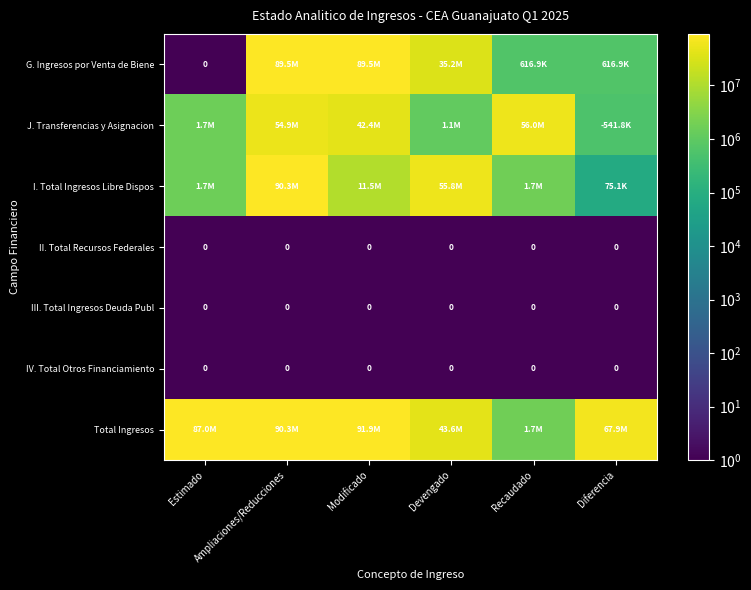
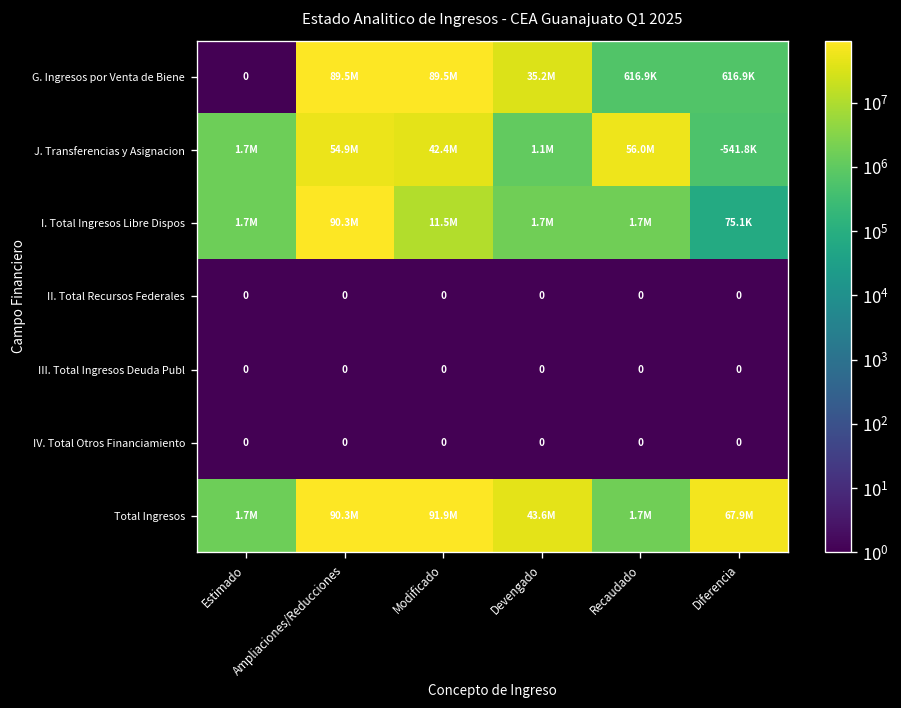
  {
    "G. Ingresos por Venta de Biene": {
      "Estimado": "0",
      "Ampliaciones/Reducciones": "89.5M",
      "Modificado": "89.5M",
      "Devengado": "35.2M",
      "Recaudado": "616.9K",
      "Diferencia": "616.9K"
    },
    "J. Transferencias y Asignacion": {
      "Estimado": "1.7M",
      "Ampliaciones/Reducciones": "54.9M",
      "Modificado": "42.4M",
      "Devengado": "1.1M",
      "Recaudado": "56.0M",
      "Diferencia": "-541.8K"
    },
    "I. Total Ingresos Libre Dispos": {
      "Estimado": "1.7M",
      "Ampliaciones/Reducciones": "90.3M",
      "Modificado": "11.5M",
-     "Devengado": "55.8M",
+     "Devengado": "1.7M",
      "Recaudado": "1.7M",
      "Diferencia": "75.1K"
    },
    "II. Total Recursos Federales": {
      "Estimado": "0",
      "Ampliaciones/Reducciones": "0",
      "Modificado": "0",
      "Devengado": "0",
      "Recaudado": "0",
      "Diferencia": "0"
    },
    "III. Total Ingresos Deuda Publ": {
      "Estimado": "0",
      "Ampliaciones/Reducciones": "0",
      "Modificado": "0",
      "Devengado": "0",
      "Recaudado": "0",
      "Diferencia": "0"
    },
    "IV. Total Otros Financiamiento": {
      "Estimado": "0",
      "Ampliaciones/Reducciones": "0",
      "Modificado": "0",
      "Devengado": "0",
      "Recaudado": "0",
      "Diferencia": "0"
    },
    "Total Ingresos": {
-     "Estimado": "87.0M",
+     "Estimado": "1.7M",
      "Ampliaciones/Reducciones": "90.3M",
      "Modificado": "91.9M",
      "Devengado": "43.6M",
      "Recaudado": "1.7M",
      "Diferencia": "67.9M"
    }
  }
